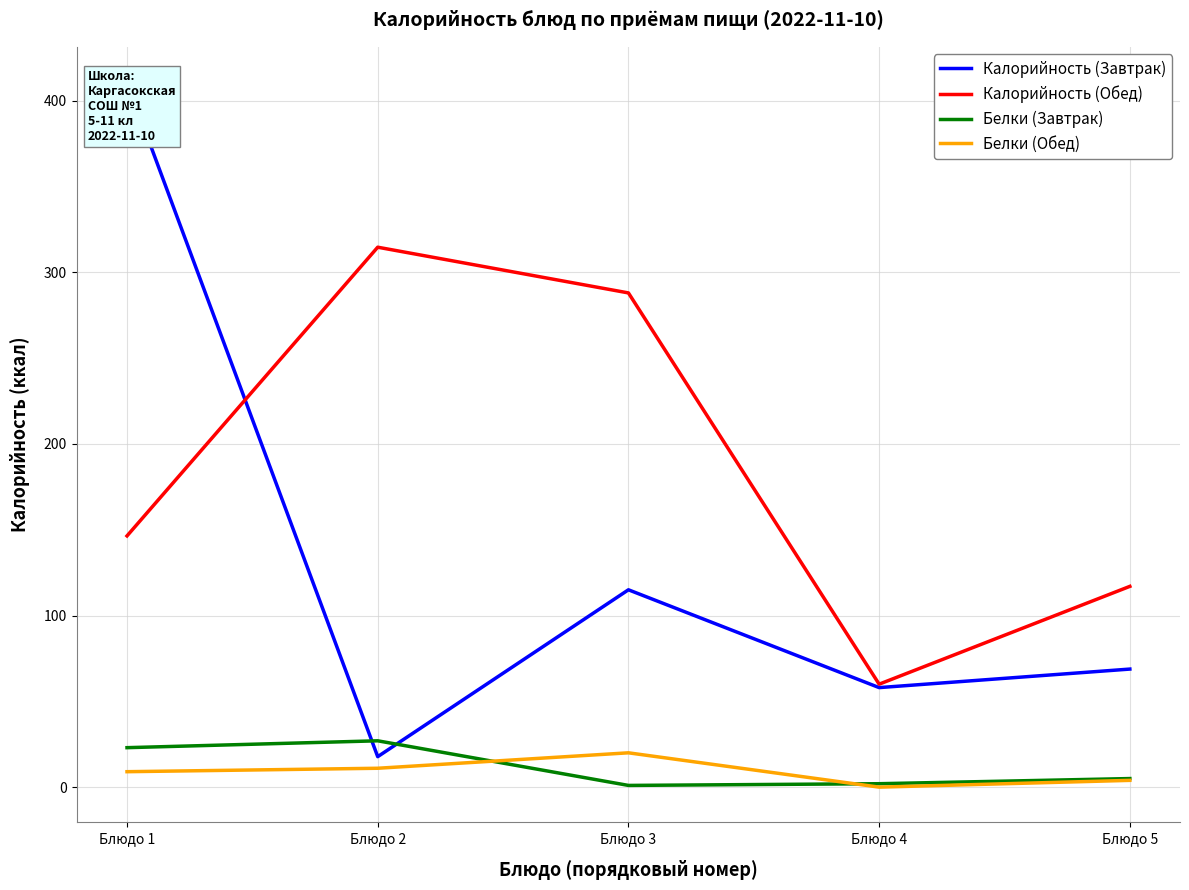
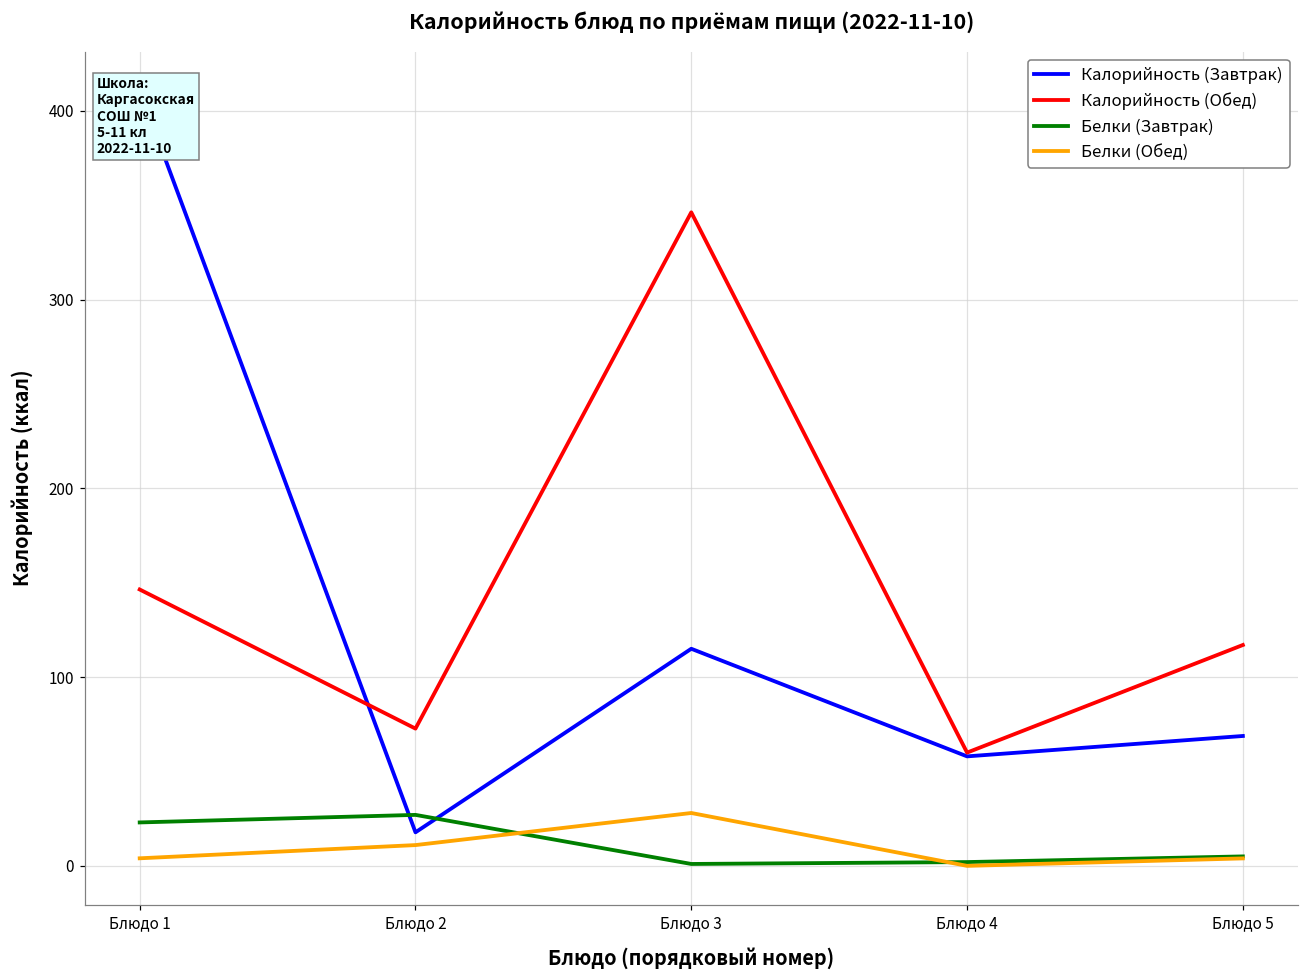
  {
    "Калорийность (Завтрак)": {
      "Блюдо 2": 18,
      "Блюдо 3": 115,
      "Блюдо 4": 58,
      "Блюдо 5": 69
    },
    "Калорийность (Обед)": {
      "Блюдо 1": 146,
-     "Блюдо 2": 315,
-     "Блюдо 3": 288,
+     "Блюдо 2": 73,
+     "Блюдо 3": 346,
      "Блюдо 4": 60,
      "Блюдо 5": 117
    },
    "Белки (Завтрак)": {
      "Блюдо 1": 23,
      "Блюдо 2": 27,
      "Блюдо 3": 1,
      "Блюдо 4": 2
    },
    "Белки (Обед)": {
-     "Блюдо 1": 9,
+     "Блюдо 1": 4,
      "Блюдо 2": 11,
-     "Блюдо 3": 20,
+     "Блюдо 3": 28,
      "Блюдо 4": 0
    }
  }
